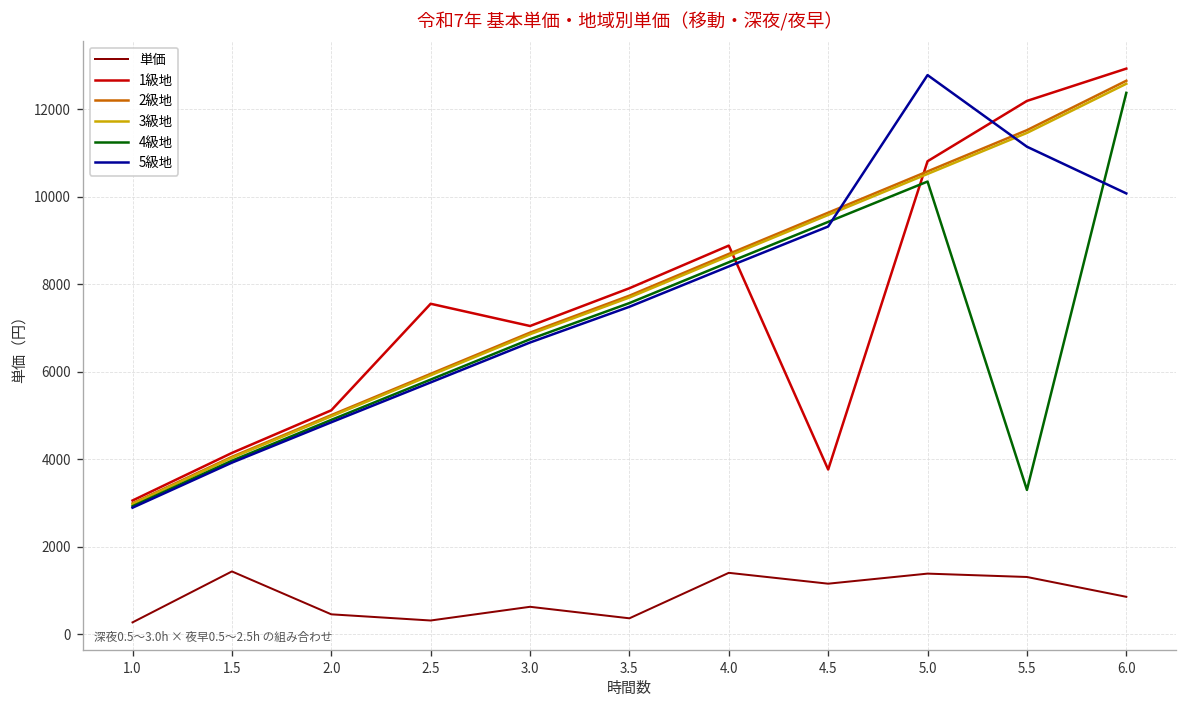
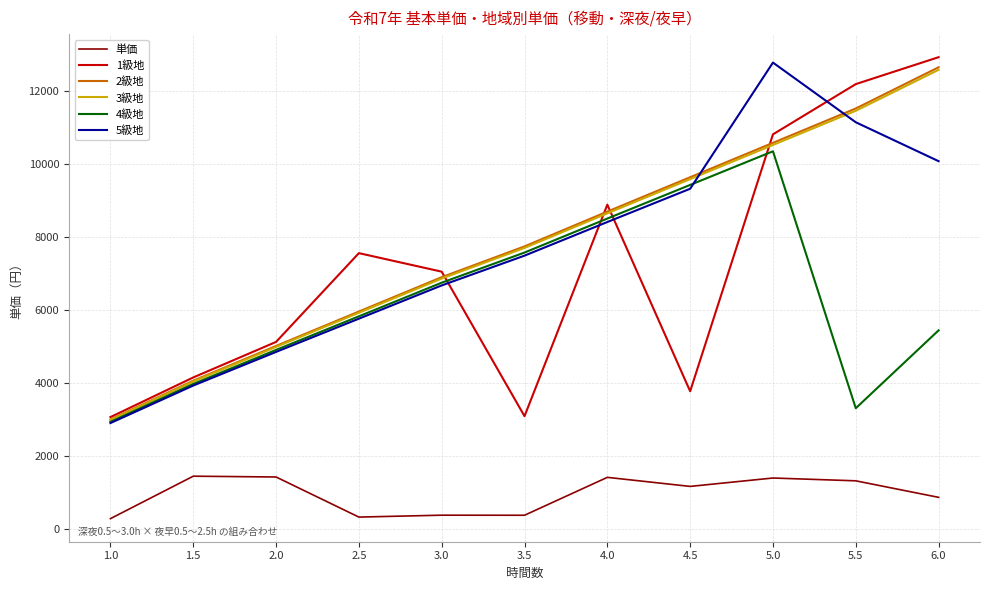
  {
    "単価": {
      "1.5": 1400,
-     "2.0": 500,
+     "2.0": 1400,
      "2.5": 300,
-     "3.0": 600,
+     "3.0": 400,
      "3.5": 400,
      "4.0": 1400,
      "4.5": 1200,
      "5.0": 1400,
      "5.5": 1300,
      "6.0": 900
    },
    "1級地": {
      "1.5": 4100,
      "2.0": 5100,
      "2.5": 7600,
      "3.0": 7000,
-     "3.5": 7900,
+     "3.5": 3100,
      "4.0": 8900,
      "4.5": 3800,
      "5.0": 10800,
      "5.5": 12200,
      "6.0": 12900
    },
    "4級地": {
      "3.0": 6700,
      "3.5": 7600,
      "4.0": 8500,
      "4.5": 9400,
      "5.0": 10300,
      "5.5": 3300,
-     "6.0": 12400
+     "6.0": 5400
    },
    "5級地": {
      "3.0": 6700,
      "3.5": 7500,
      "4.0": 8400,
      "4.5": 9300,
      "5.0": 12800,
      "5.5": 11100,
      "6.0": 10100
    }
  }
